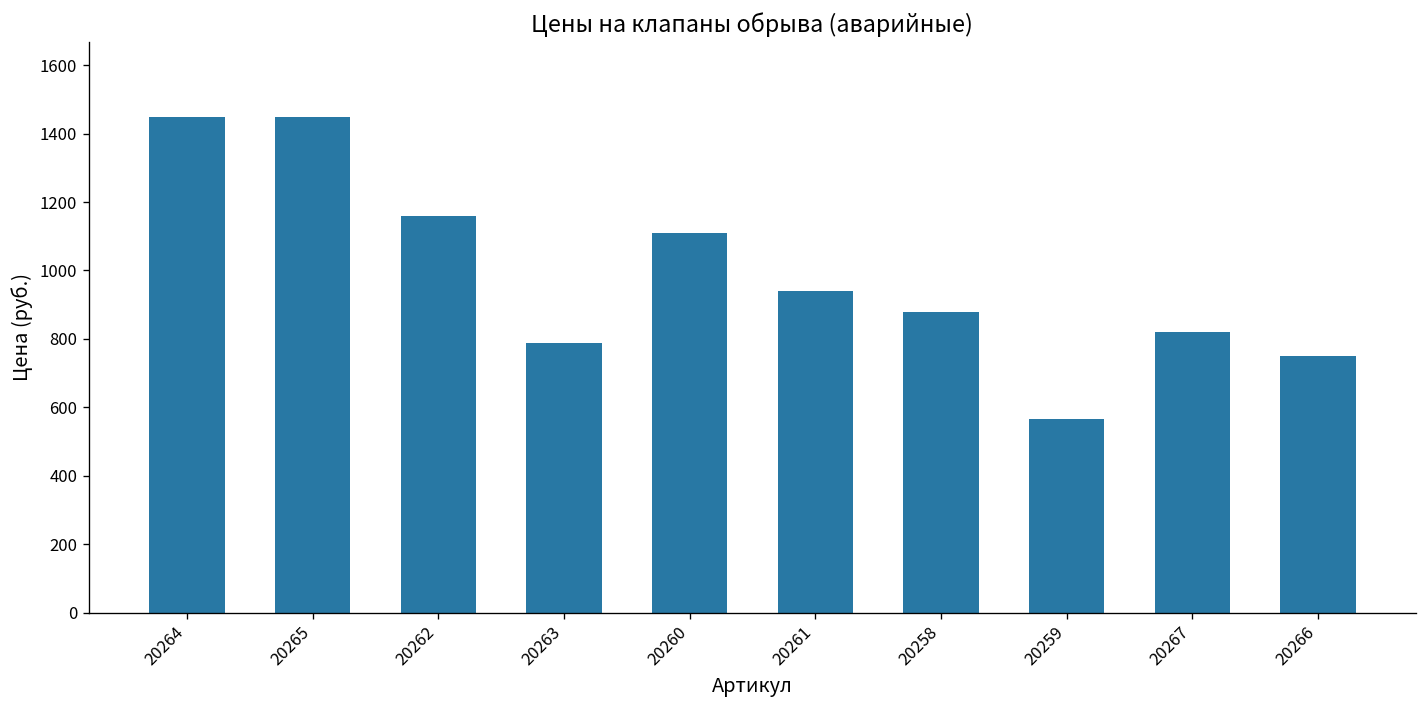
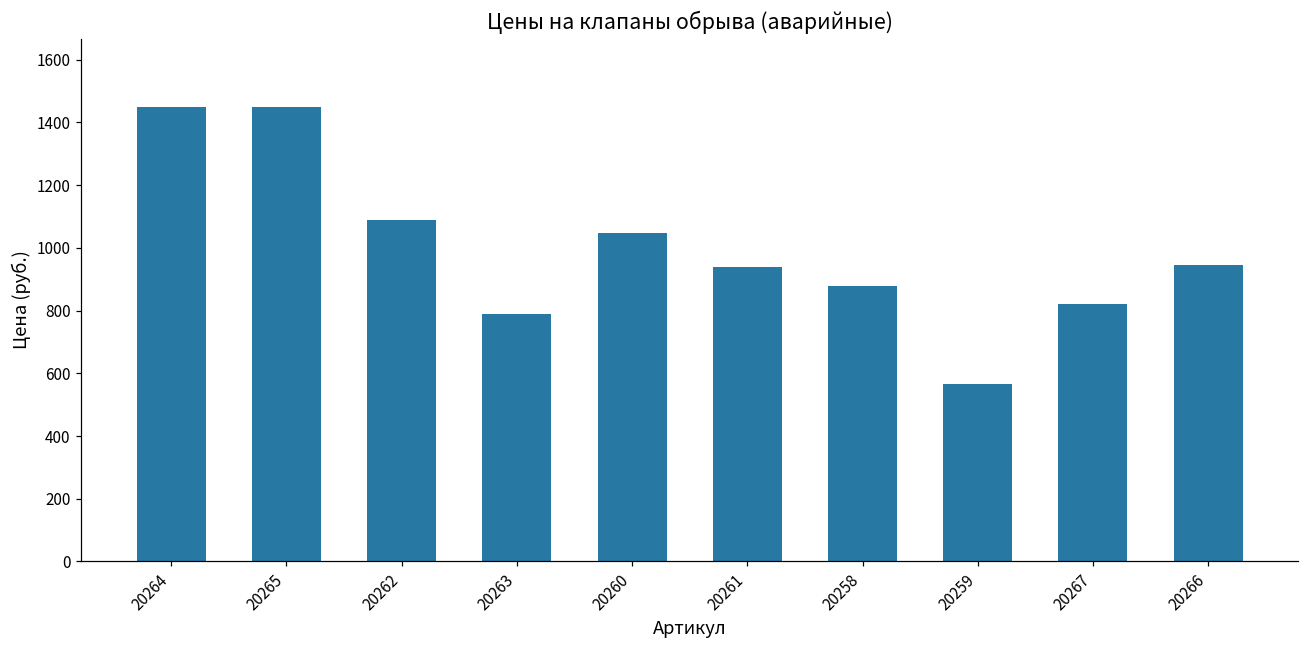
  {
    "20264": 1450,
    "20265": 1450,
-   "20262": 1160,
+   "20262": 1090,
    "20263": 790,
-   "20260": 1110,
+   "20260": 1050,
    "20261": 940,
    "20258": 880,
    "20259": 570,
    "20267": 820,
-   "20266": 750
+   "20266": 950
  }
